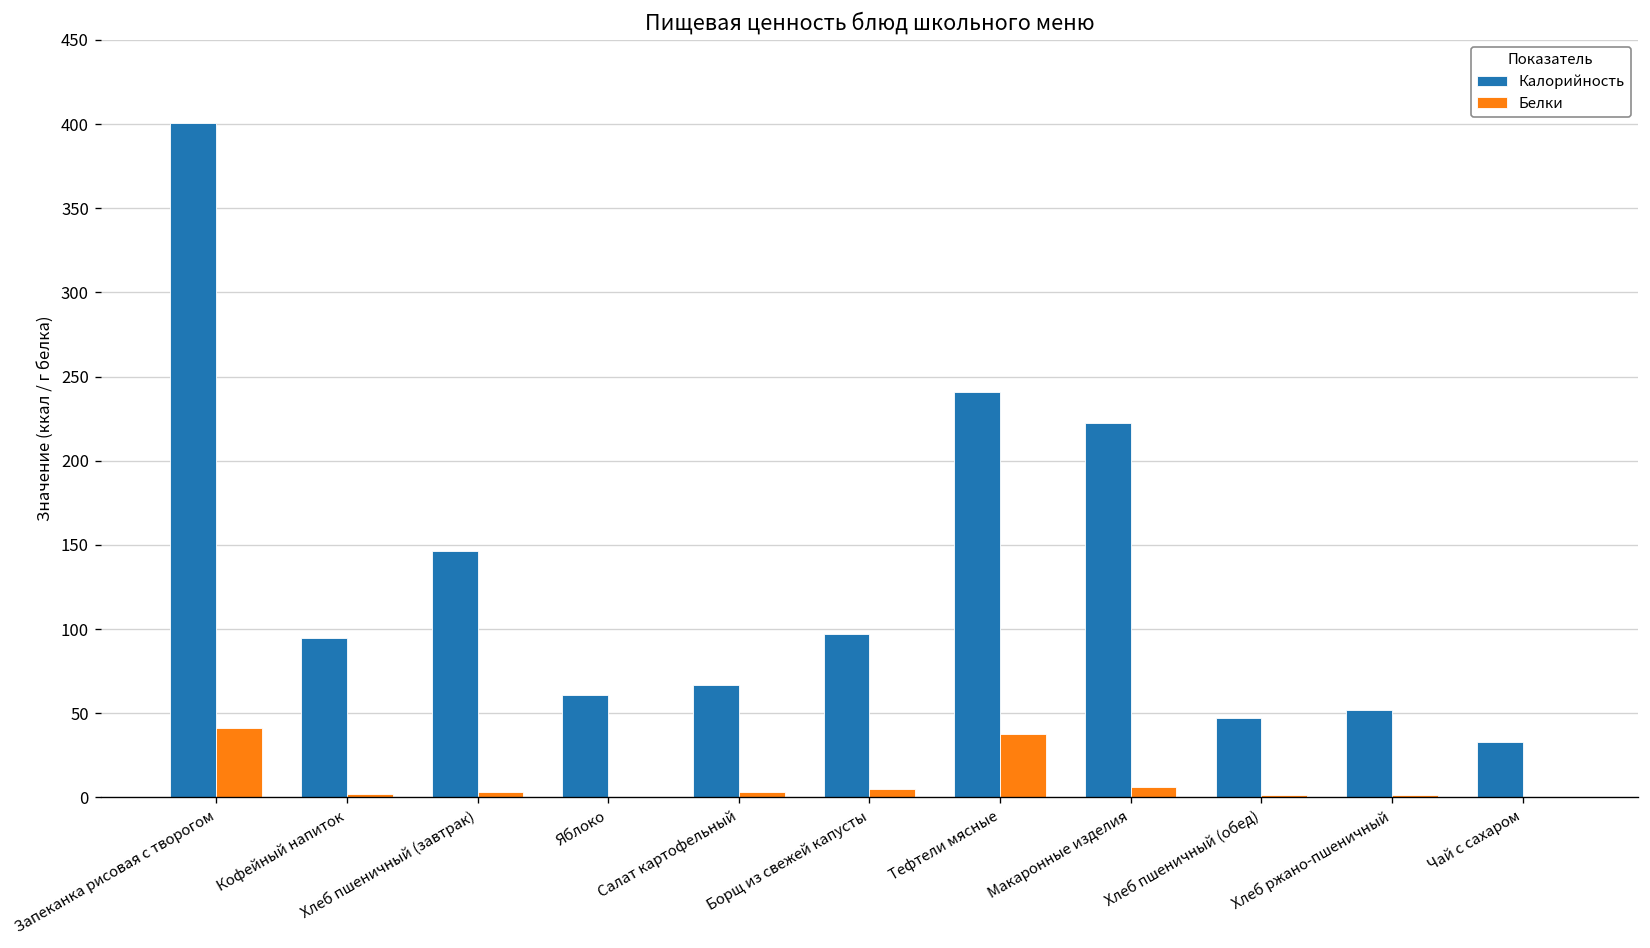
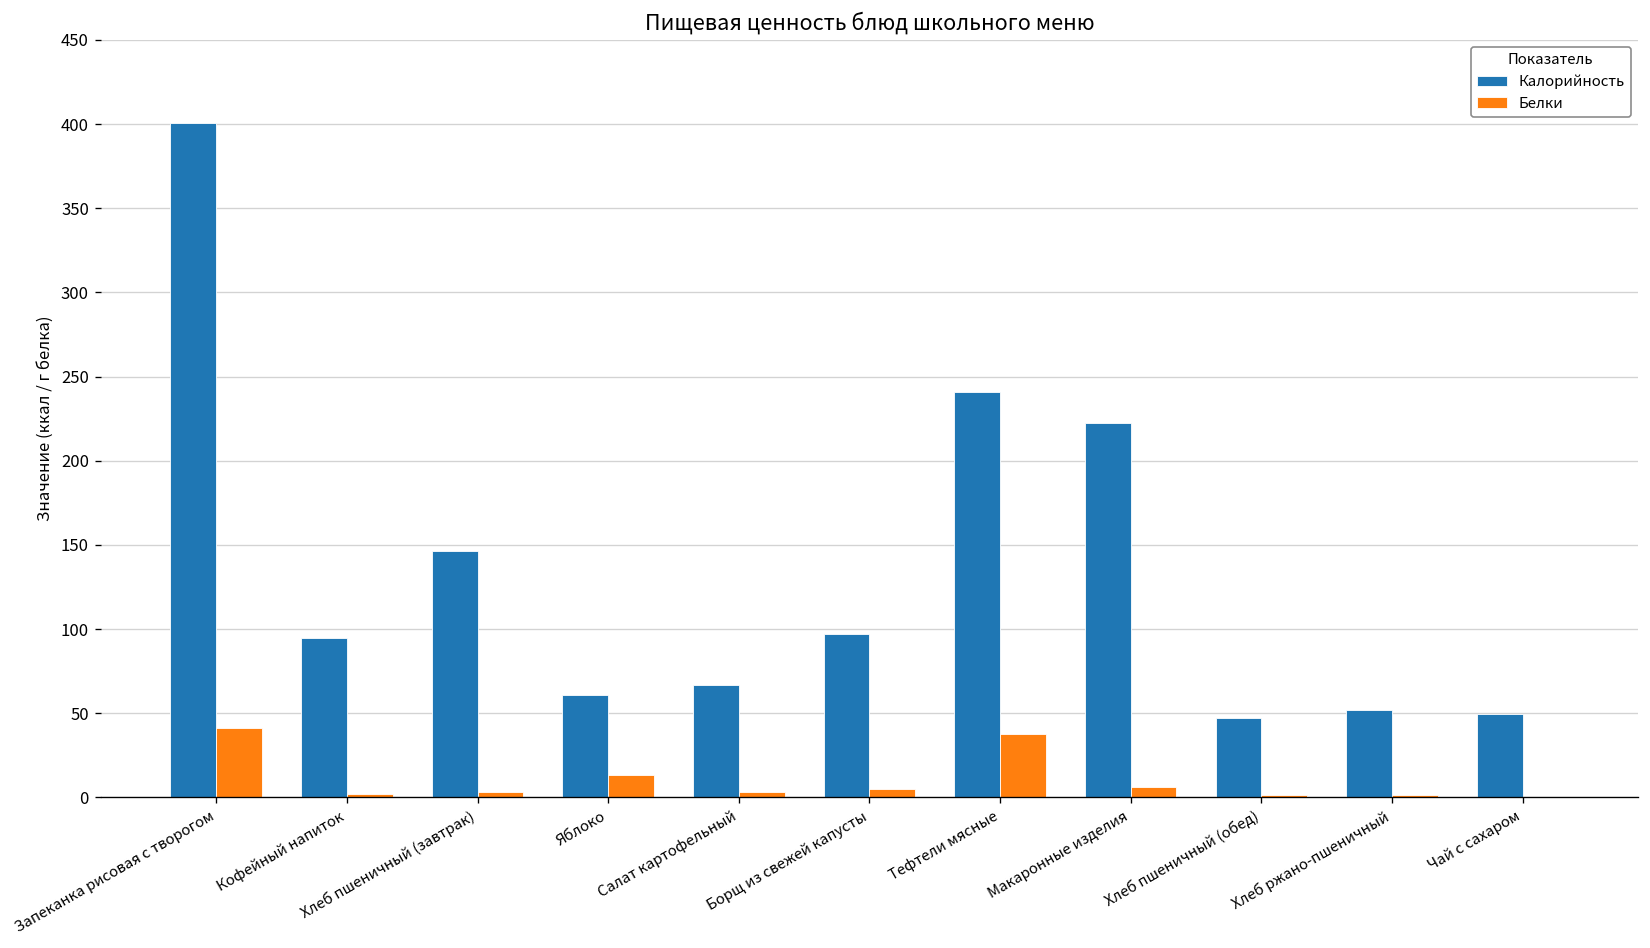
  {
    "Калорийность": {
      "Запеканка рисовая с творогом": 400,
      "Кофейный напиток": 95,
      "Хлеб пшеничный (завтрак)": 147,
      "Яблоко": 61,
      "Салат картофельный": 67,
      "Борщ из свежей капусты": 97,
      "Тефтели мясные": 241,
      "Макаронные изделия": 222,
      "Хлеб пшеничный (обед)": 47,
      "Хлеб ржано-пшеничный": 52,
-     "Чай с сахаром": 33
+     "Чай с сахаром": 49
    },
    "Белки": {
      "Запеканка рисовая с творогом": 41,
      "Кофейный напиток": 2,
      "Хлеб пшеничный (завтрак)": 3,
-     "Яблоко": 1,
+     "Яблоко": 13,
      "Салат картофельный": 3,
      "Борщ из свежей капусты": 5,
      "Тефтели мясные": 38,
      "Макаронные изделия": 6
    }
  }
